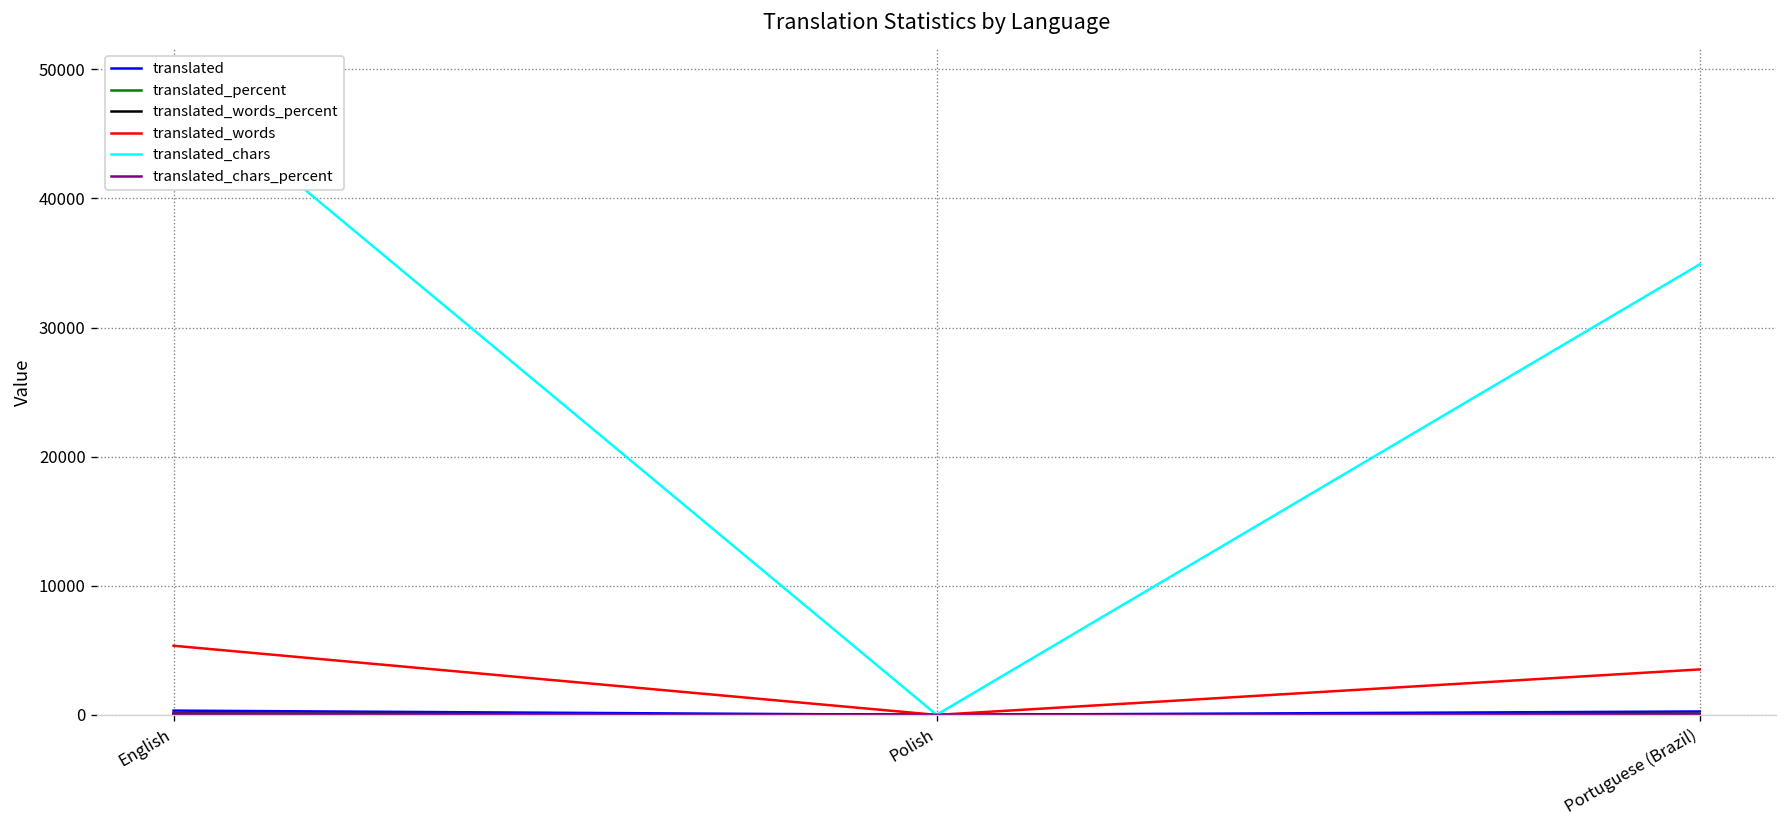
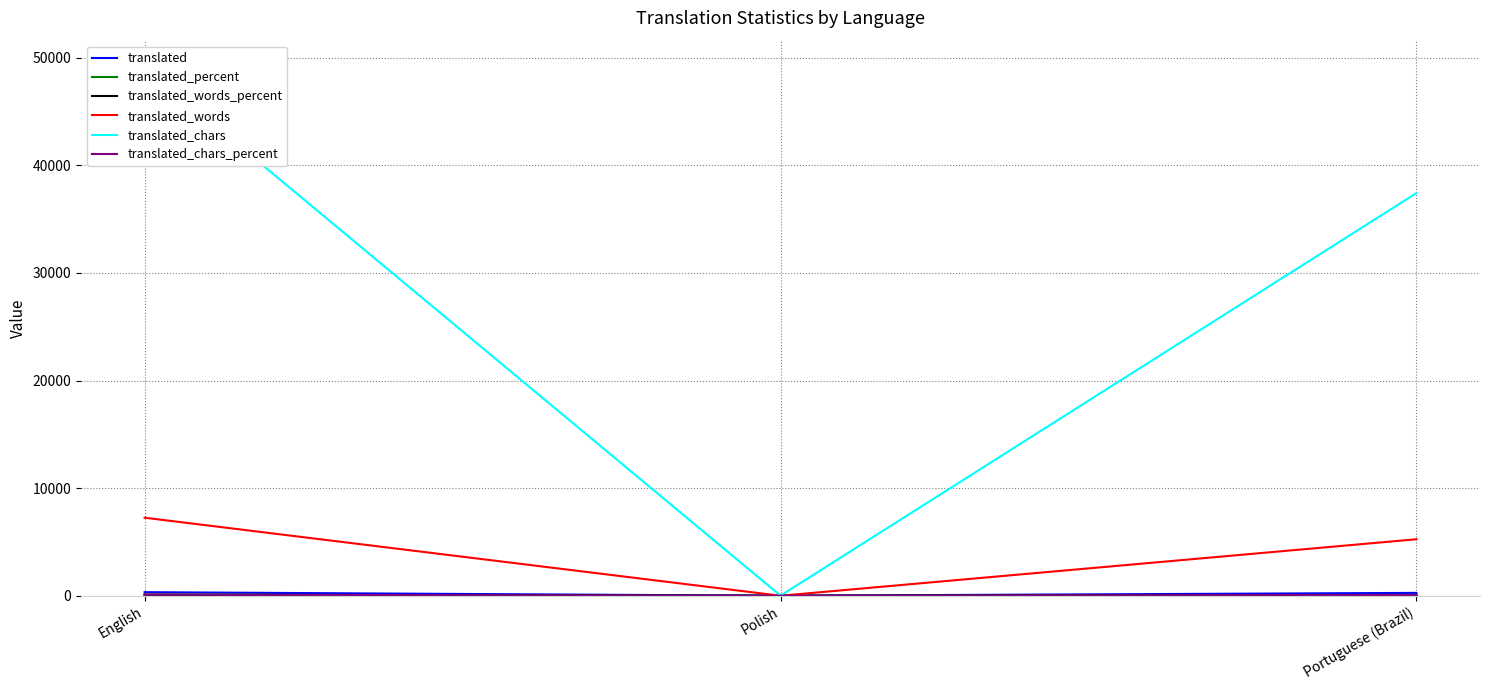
  {
    "translated_words": {
-     "English": 5400,
-     "Portuguese (Brazil)": 3500
+     "English": 7300,
+     "Portuguese (Brazil)": 5300
    },
    "translated_chars": {
-     "Portuguese (Brazil)": 34900
+     "Portuguese (Brazil)": 37400
    }
  }
